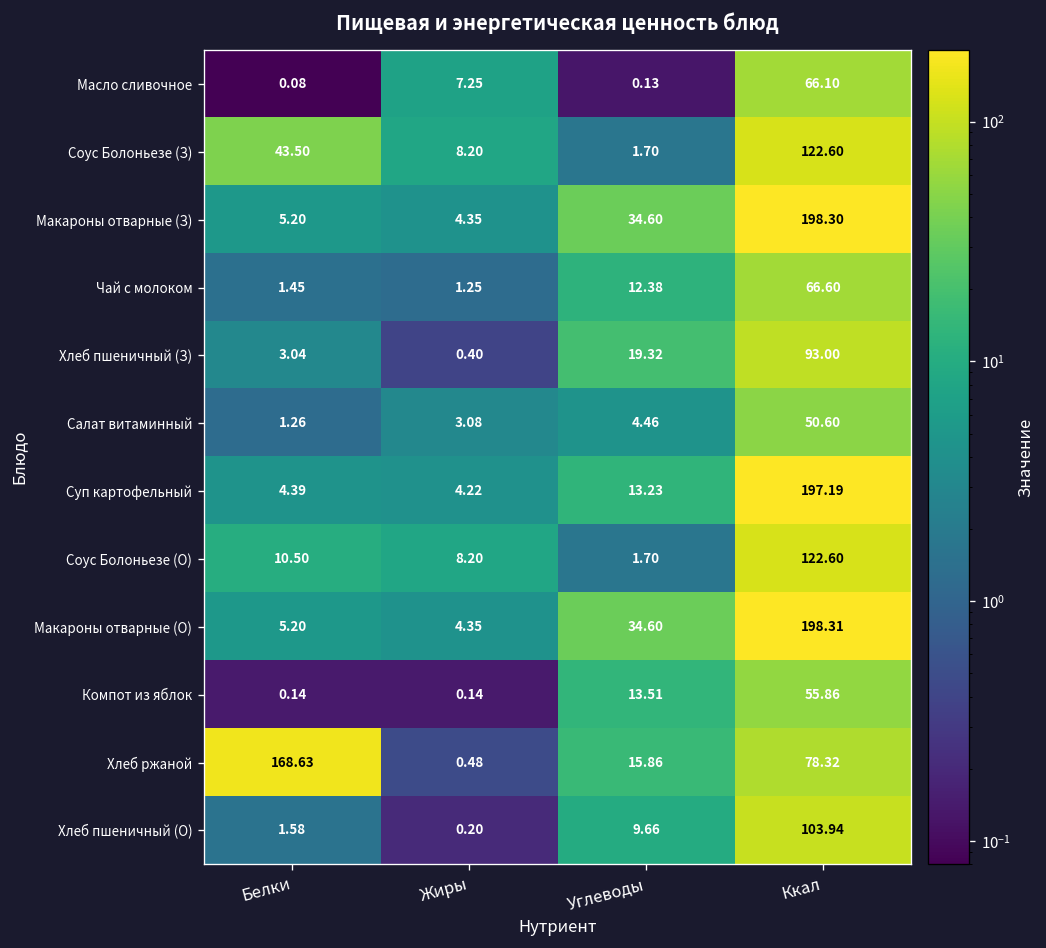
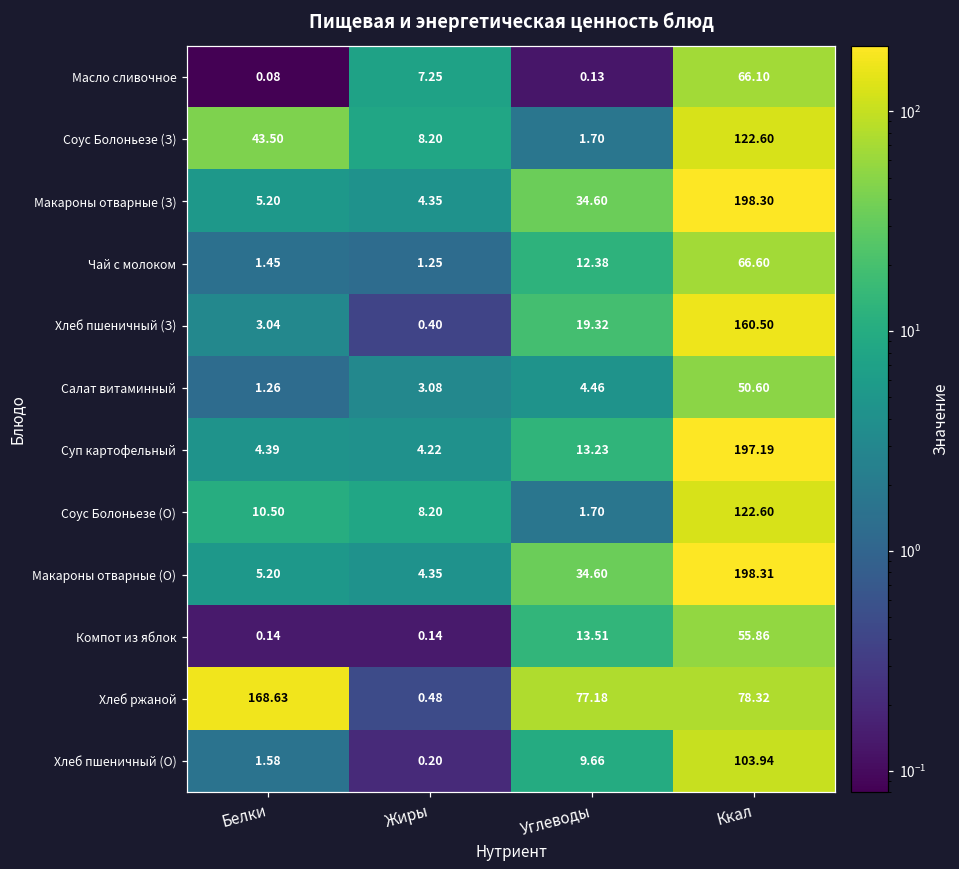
  {
    "Масло сливочное": {
      "Белки": 0.08,
      "Жиры": 7.25,
      "Углеводы": 0.13,
      "Ккал": 66.10
    },
    "Соус Болоньезе (З)": {
      "Белки": 43.50,
      "Жиры": 8.20,
      "Углеводы": 1.70,
      "Ккал": 122.60
    },
    "Макароны отварные (З)": {
      "Белки": 5.20,
      "Жиры": 4.35,
      "Углеводы": 34.60,
      "Ккал": 198.30
    },
    "Чай с молоком": {
      "Белки": 1.45,
      "Жиры": 1.25,
      "Углеводы": 12.38,
      "Ккал": 66.60
    },
    "Хлеб пшеничный (З)": {
      "Белки": 3.04,
      "Жиры": 0.40,
      "Углеводы": 19.32,
-     "Ккал": 93.00
+     "Ккал": 160.50
    },
    "Салат витаминный": {
      "Белки": 1.26,
      "Жиры": 3.08,
      "Углеводы": 4.46,
      "Ккал": 50.60
    },
    "Суп картофельный": {
      "Белки": 4.39,
      "Жиры": 4.22,
      "Углеводы": 13.23,
      "Ккал": 197.19
    },
    "Соус Болоньезе (О)": {
      "Белки": 10.50,
      "Жиры": 8.20,
      "Углеводы": 1.70,
      "Ккал": 122.60
    },
    "Макароны отварные (О)": {
      "Белки": 5.20,
      "Жиры": 4.35,
      "Углеводы": 34.60,
      "Ккал": 198.31
    },
    "Компот из яблок": {
      "Белки": 0.14,
      "Жиры": 0.14,
      "Углеводы": 13.51,
      "Ккал": 55.86
    },
    "Хлеб ржаной": {
      "Белки": 168.63,
      "Жиры": 0.48,
-     "Углеводы": 15.86,
+     "Углеводы": 77.18,
      "Ккал": 78.32
    },
    "Хлеб пшеничный (О)": {
      "Белки": 1.58,
      "Жиры": 0.20,
      "Углеводы": 9.66,
      "Ккал": 103.94
    }
  }
